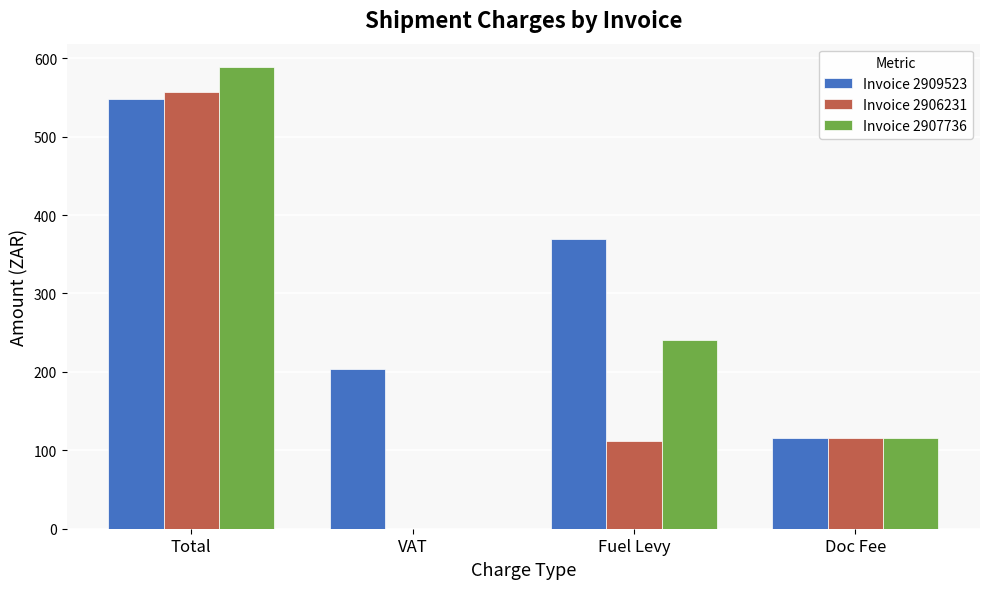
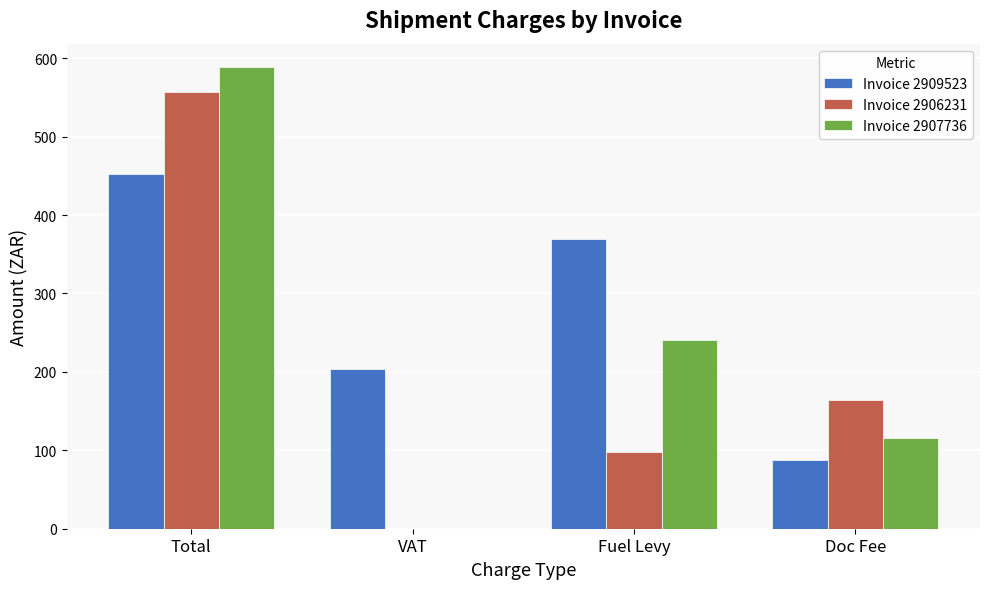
  {
    "Invoice 2909523": {
-     "Total": 550,
+     "Total": 450,
      "VAT": 200,
      "Fuel Levy": 370,
-     "Doc Fee": 120
+     "Doc Fee": 90
    },
    "Invoice 2906231": {
      "Total": 560,
      "VAT": 0,
-     "Fuel Levy": 110,
-     "Doc Fee": 120
+     "Fuel Levy": 100,
+     "Doc Fee": 160
    },
    "Invoice 2907736": {
      "Total": 590,
      "VAT": 0,
      "Fuel Levy": 240,
      "Doc Fee": 120
    }
  }
